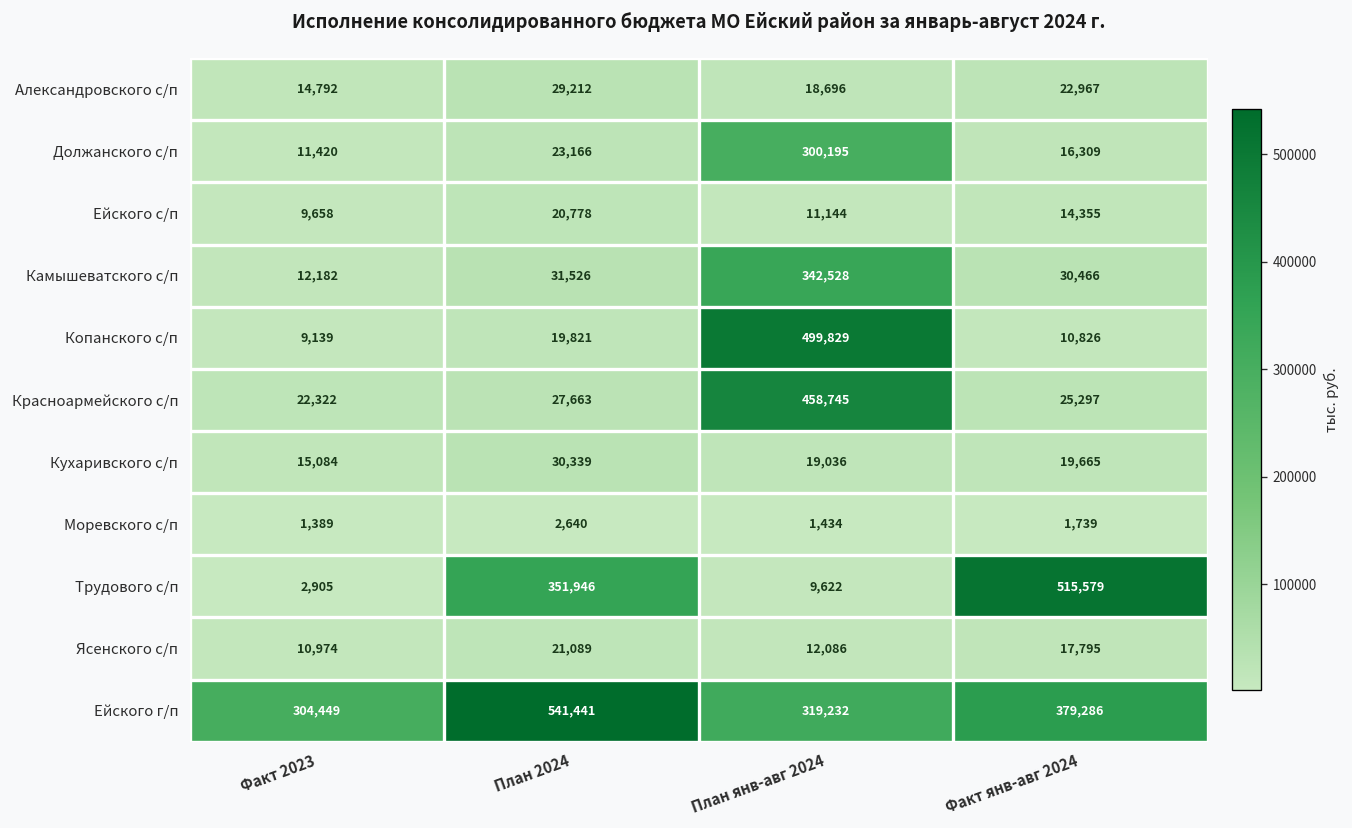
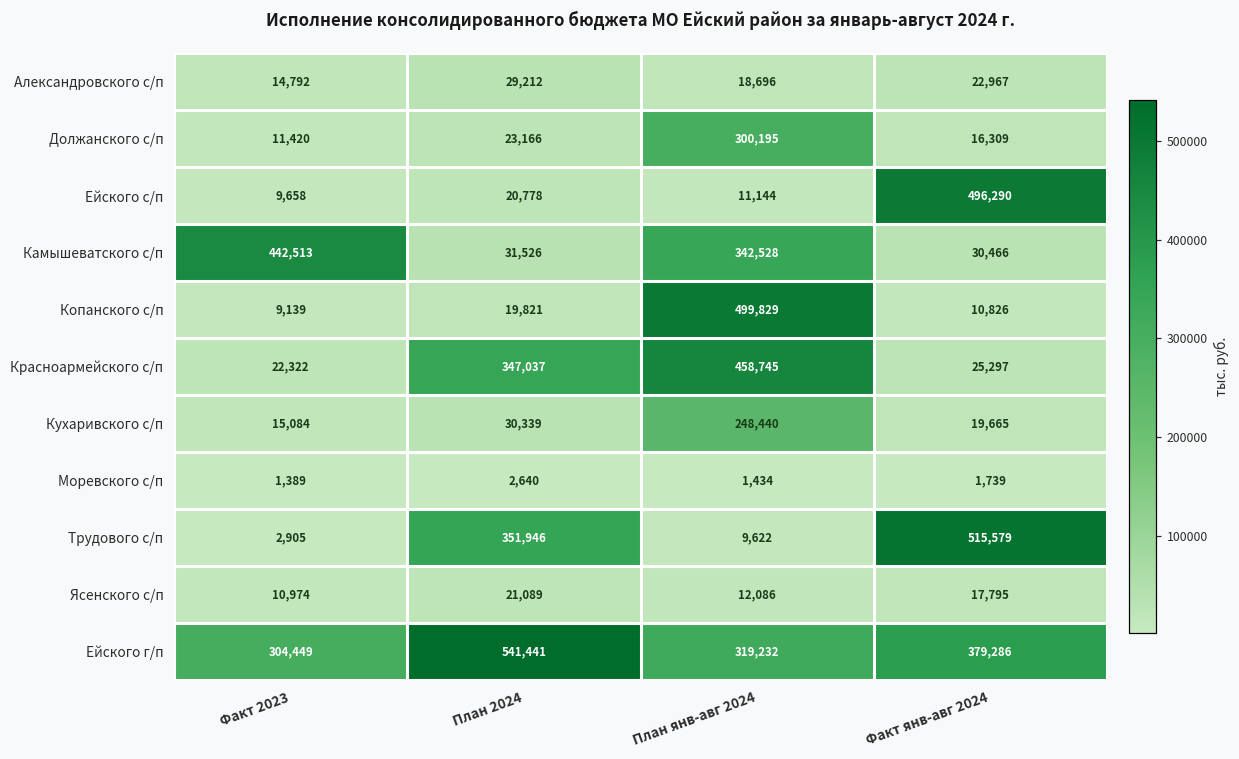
  {
    "Александровского с/п": {
      "Факт 2023": "14,792",
      "План 2024": "29,212",
      "План янв-авг 2024": "18,696",
      "Факт янв-авг 2024": "22,967"
    },
    "Должанского с/п": {
      "Факт 2023": "11,420",
      "План 2024": "23,166",
      "План янв-авг 2024": "300,195",
      "Факт янв-авг 2024": "16,309"
    },
    "Ейского с/п": {
      "Факт 2023": "9,658",
      "План 2024": "20,778",
      "План янв-авг 2024": "11,144",
-     "Факт янв-авг 2024": "14,355"
+     "Факт янв-авг 2024": "496,290"
    },
    "Камышеватского с/п": {
-     "Факт 2023": "12,182",
+     "Факт 2023": "442,513",
      "План 2024": "31,526",
      "План янв-авг 2024": "342,528",
      "Факт янв-авг 2024": "30,466"
    },
    "Копанского с/п": {
      "Факт 2023": "9,139",
      "План 2024": "19,821",
      "План янв-авг 2024": "499,829",
      "Факт янв-авг 2024": "10,826"
    },
    "Красноармейского с/п": {
      "Факт 2023": "22,322",
-     "План 2024": "27,663",
+     "План 2024": "347,037",
      "План янв-авг 2024": "458,745",
      "Факт янв-авг 2024": "25,297"
    },
    "Кухаривского с/п": {
      "Факт 2023": "15,084",
      "План 2024": "30,339",
-     "План янв-авг 2024": "19,036",
+     "План янв-авг 2024": "248,440",
      "Факт янв-авг 2024": "19,665"
    },
    "Моревского с/п": {
      "Факт 2023": "1,389",
      "План 2024": "2,640",
      "План янв-авг 2024": "1,434",
      "Факт янв-авг 2024": "1,739"
    },
    "Трудового с/п": {
      "Факт 2023": "2,905",
      "План 2024": "351,946",
      "План янв-авг 2024": "9,622",
      "Факт янв-авг 2024": "515,579"
    },
    "Ясенского с/п": {
      "Факт 2023": "10,974",
      "План 2024": "21,089",
      "План янв-авг 2024": "12,086",
      "Факт янв-авг 2024": "17,795"
    },
    "Ейского г/п": {
      "Факт 2023": "304,449",
      "План 2024": "541,441",
      "План янв-авг 2024": "319,232",
      "Факт янв-авг 2024": "379,286"
    }
  }
